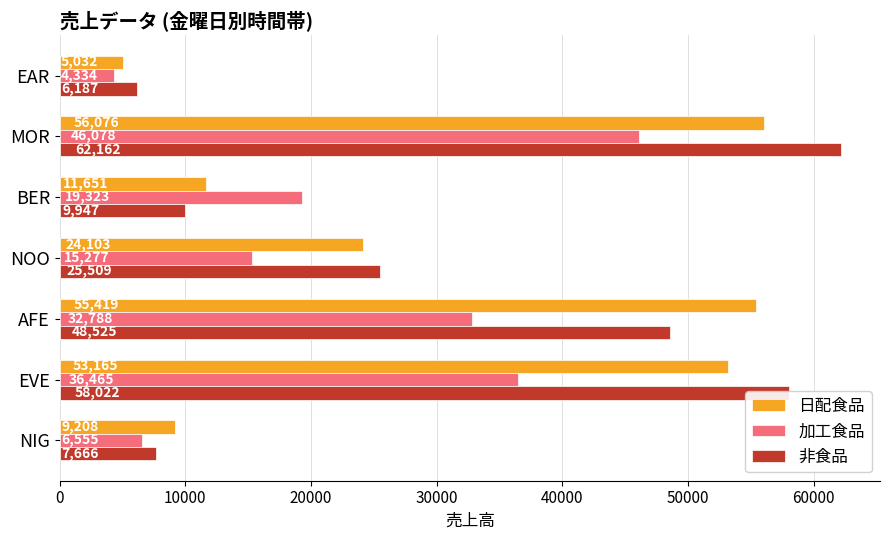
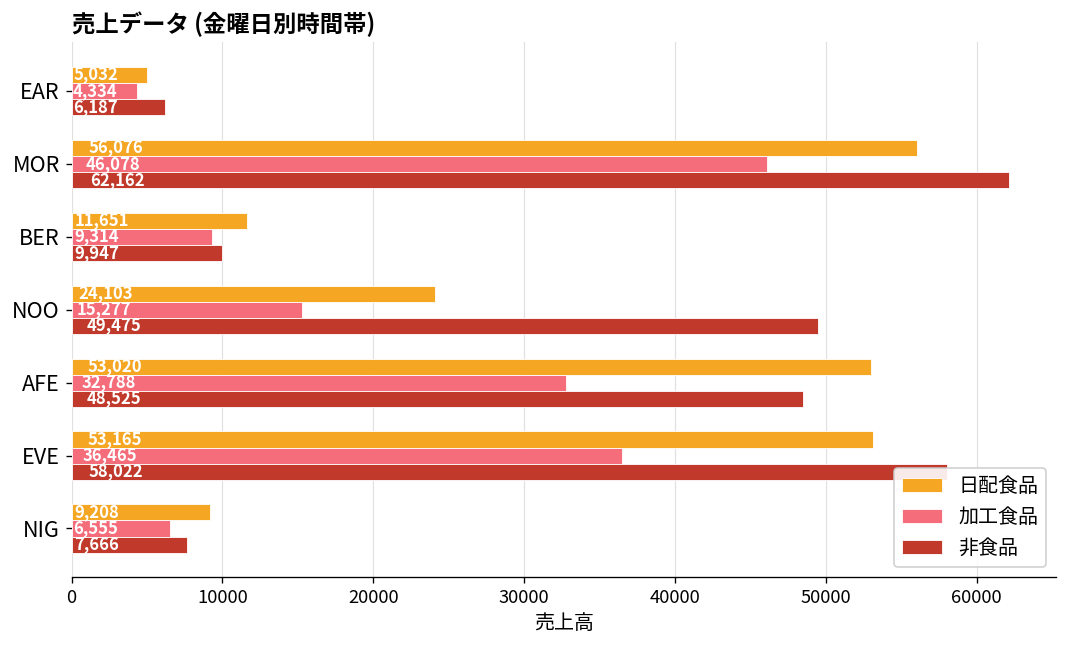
  {
    "日配食品": {
      "EAR": "5,032",
      "MOR": "56,076",
      "BER": "11,651",
      "NOO": "24,103",
-     "AFE": "55,419",
+     "AFE": "53,020",
      "EVE": "53,165",
      "NIG": "9,208"
    },
    "加工食品": {
      "EAR": "4,334",
      "MOR": "46,078",
-     "BER": "19,323",
+     "BER": "9,314",
      "NOO": "15,277",
      "AFE": "32,788",
      "EVE": "36,465",
      "NIG": "6,555"
    },
    "非食品": {
      "EAR": "6,187",
      "MOR": "62,162",
      "BER": "9,947",
-     "NOO": "25,509",
+     "NOO": "49,475",
      "AFE": "48,525",
      "NIG": "7,666"
    }
  }
